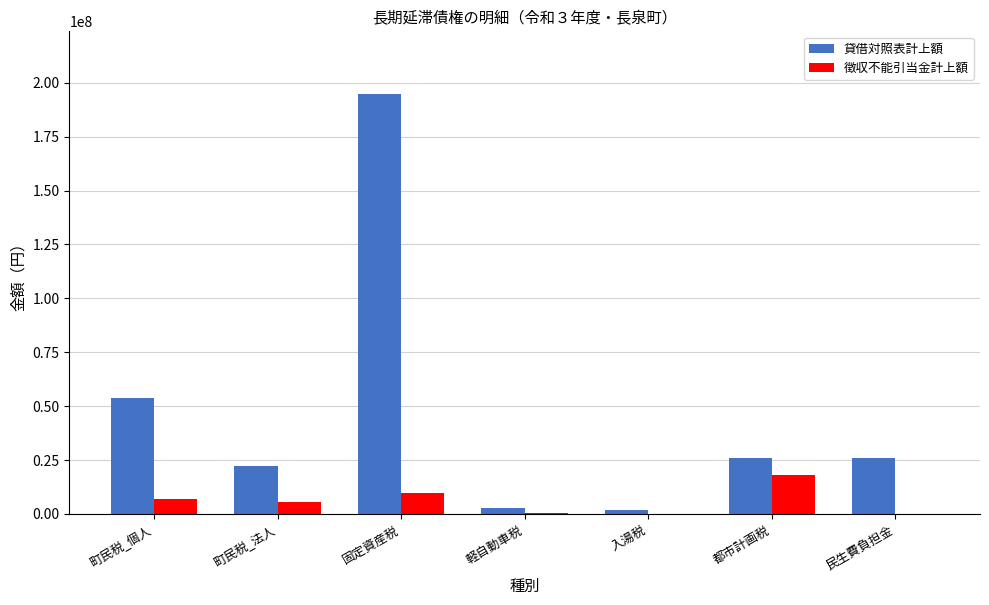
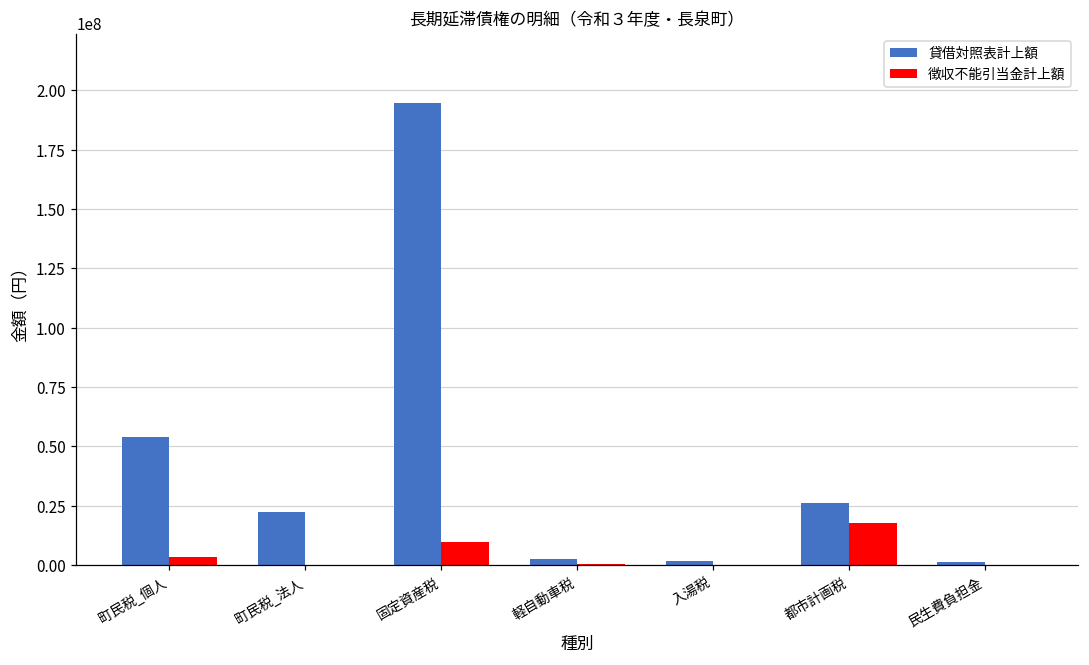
  {
    "貸借対照表計上額": {
      "町民税_個人": 54000000,
      "町民税_法人": 22000000,
      "固定資産税": 195000000,
      "軽自動車税": 3000000,
      "入湯税": 2000000,
      "都市計画税": 26000000,
-     "民生費負担金": 26000000
+     "民生費負担金": 1000000
    },
    "徴収不能引当金計上額": {
-     "町民税_個人": 7000000,
-     "町民税_法人": 6000000,
+     "町民税_個人": 3000000,
+     "町民税_法人": 0,
      "固定資産税": 10000000,
      "入湯税": 0,
      "都市計画税": 18000000,
      "民生費負担金": 0
    }
  }
